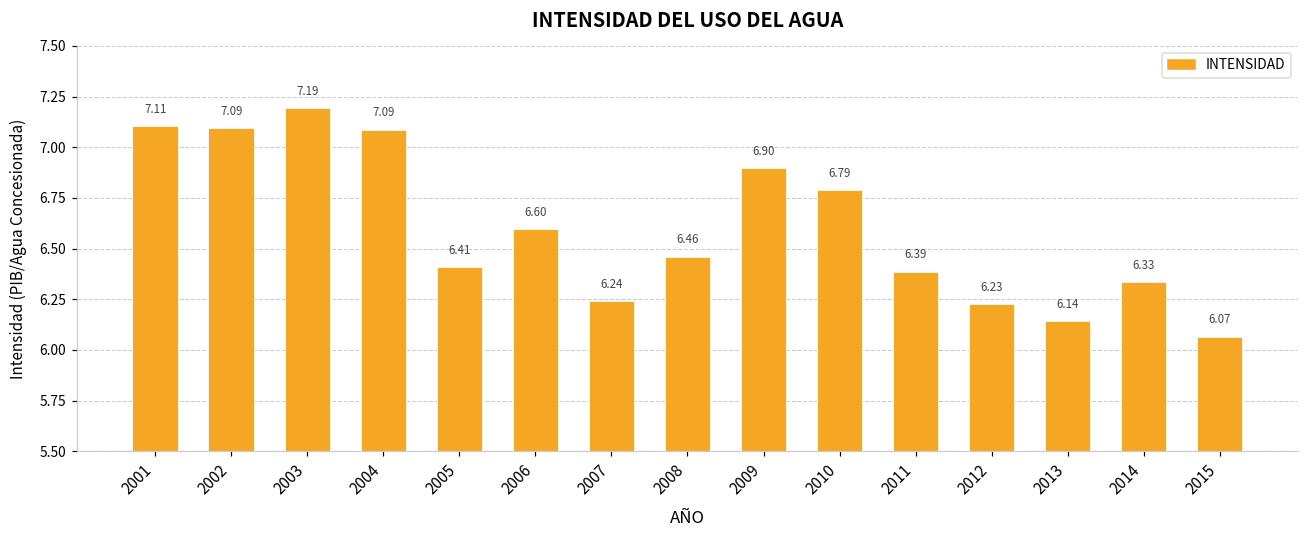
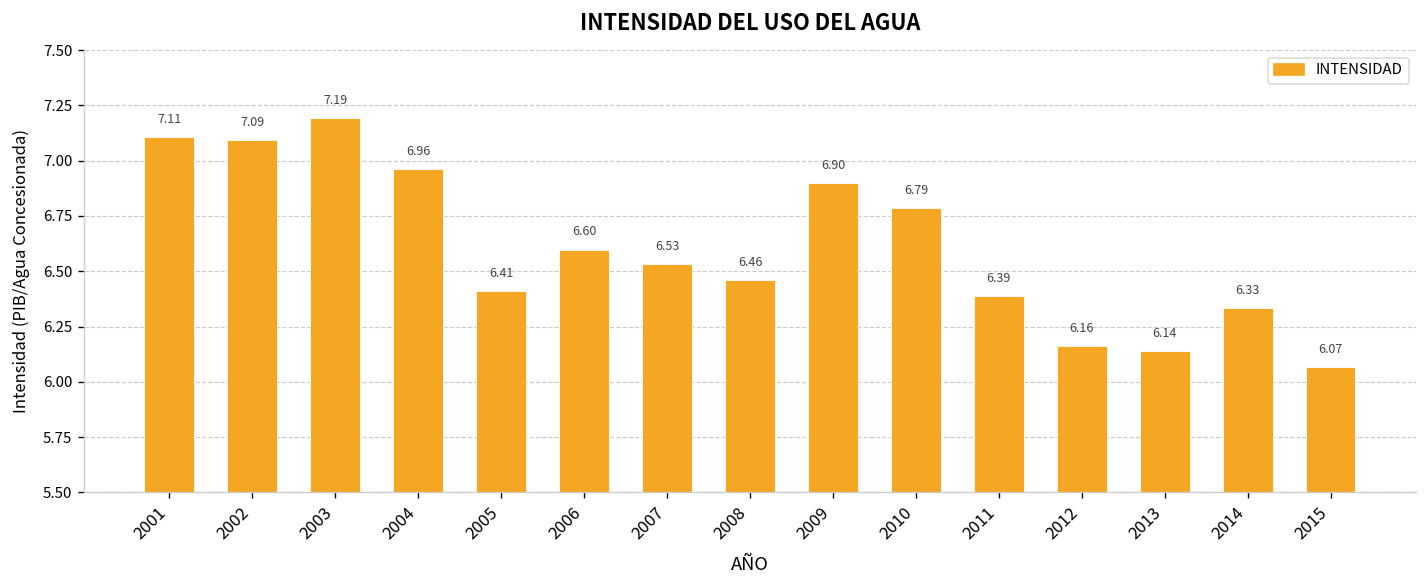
  {
    "2001": 7.11,
    "2002": 7.09,
    "2003": 7.19,
-   "2004": 7.09,
+   "2004": 6.96,
    "2005": 6.41,
    "2006": 6.60,
-   "2007": 6.24,
+   "2007": 6.53,
    "2008": 6.46,
    "2009": 6.90,
    "2010": 6.79,
    "2011": 6.39,
-   "2012": 6.23,
+   "2012": 6.16,
    "2013": 6.14,
    "2014": 6.33,
    "2015": 6.07
  }
